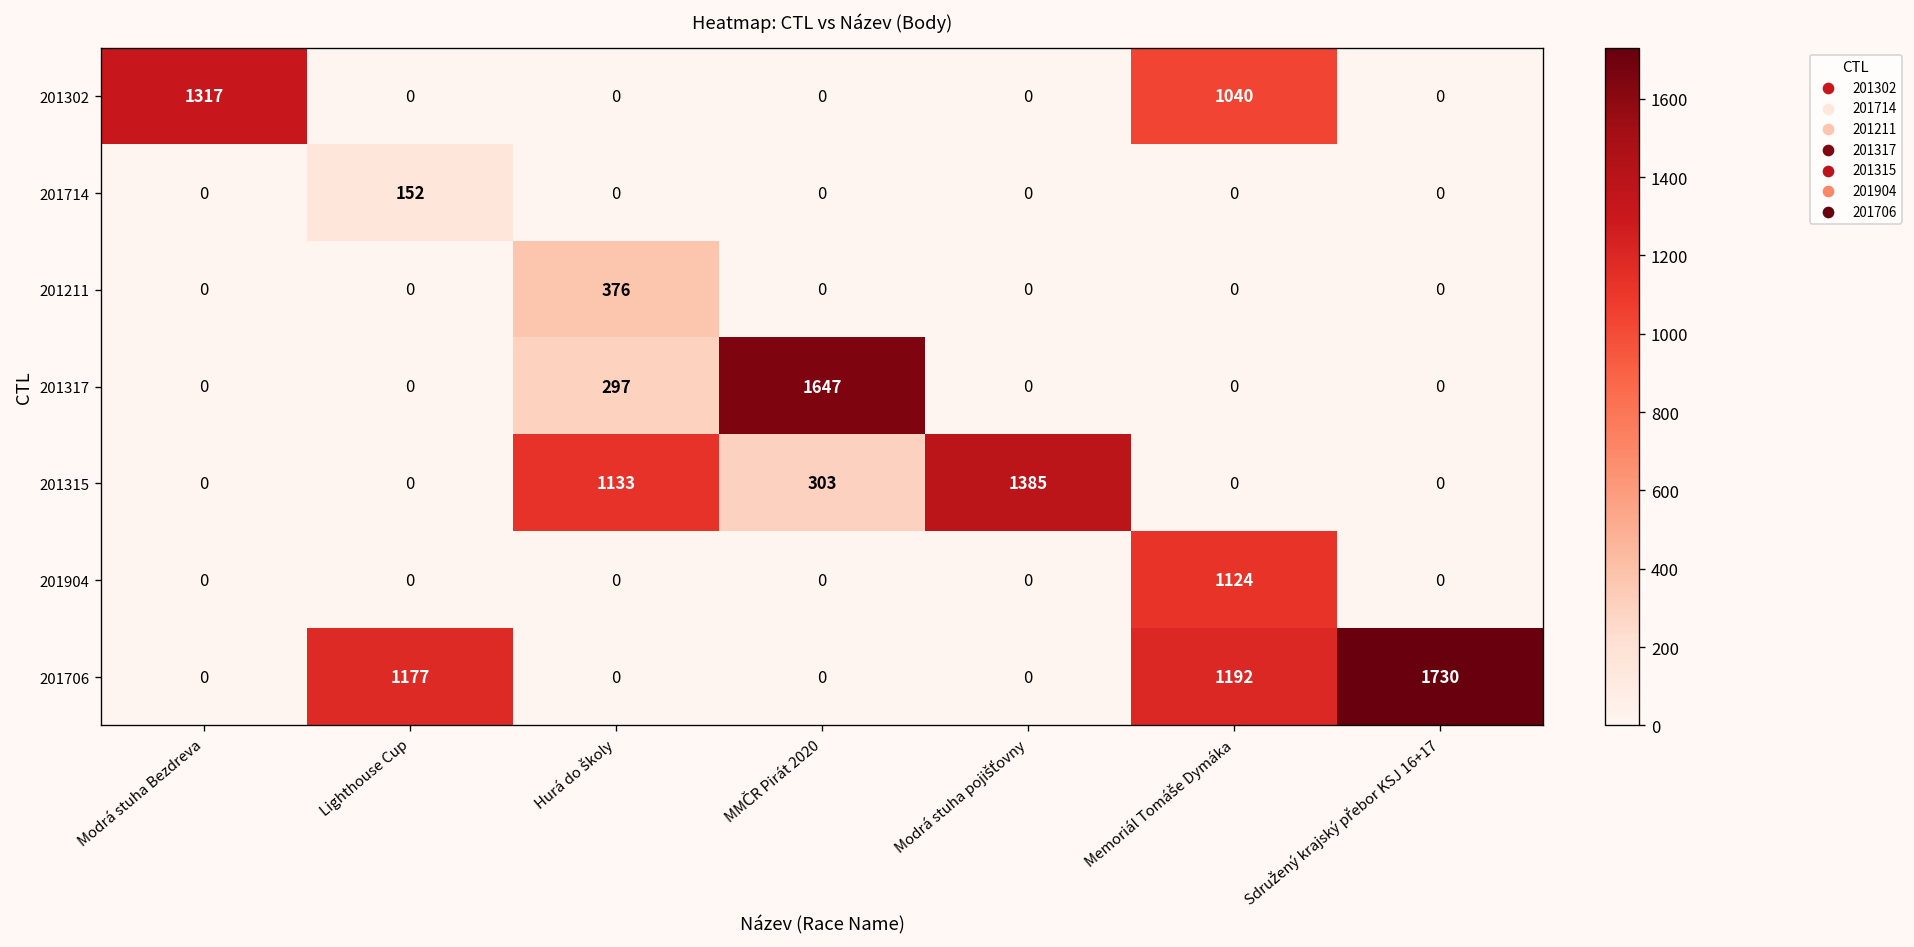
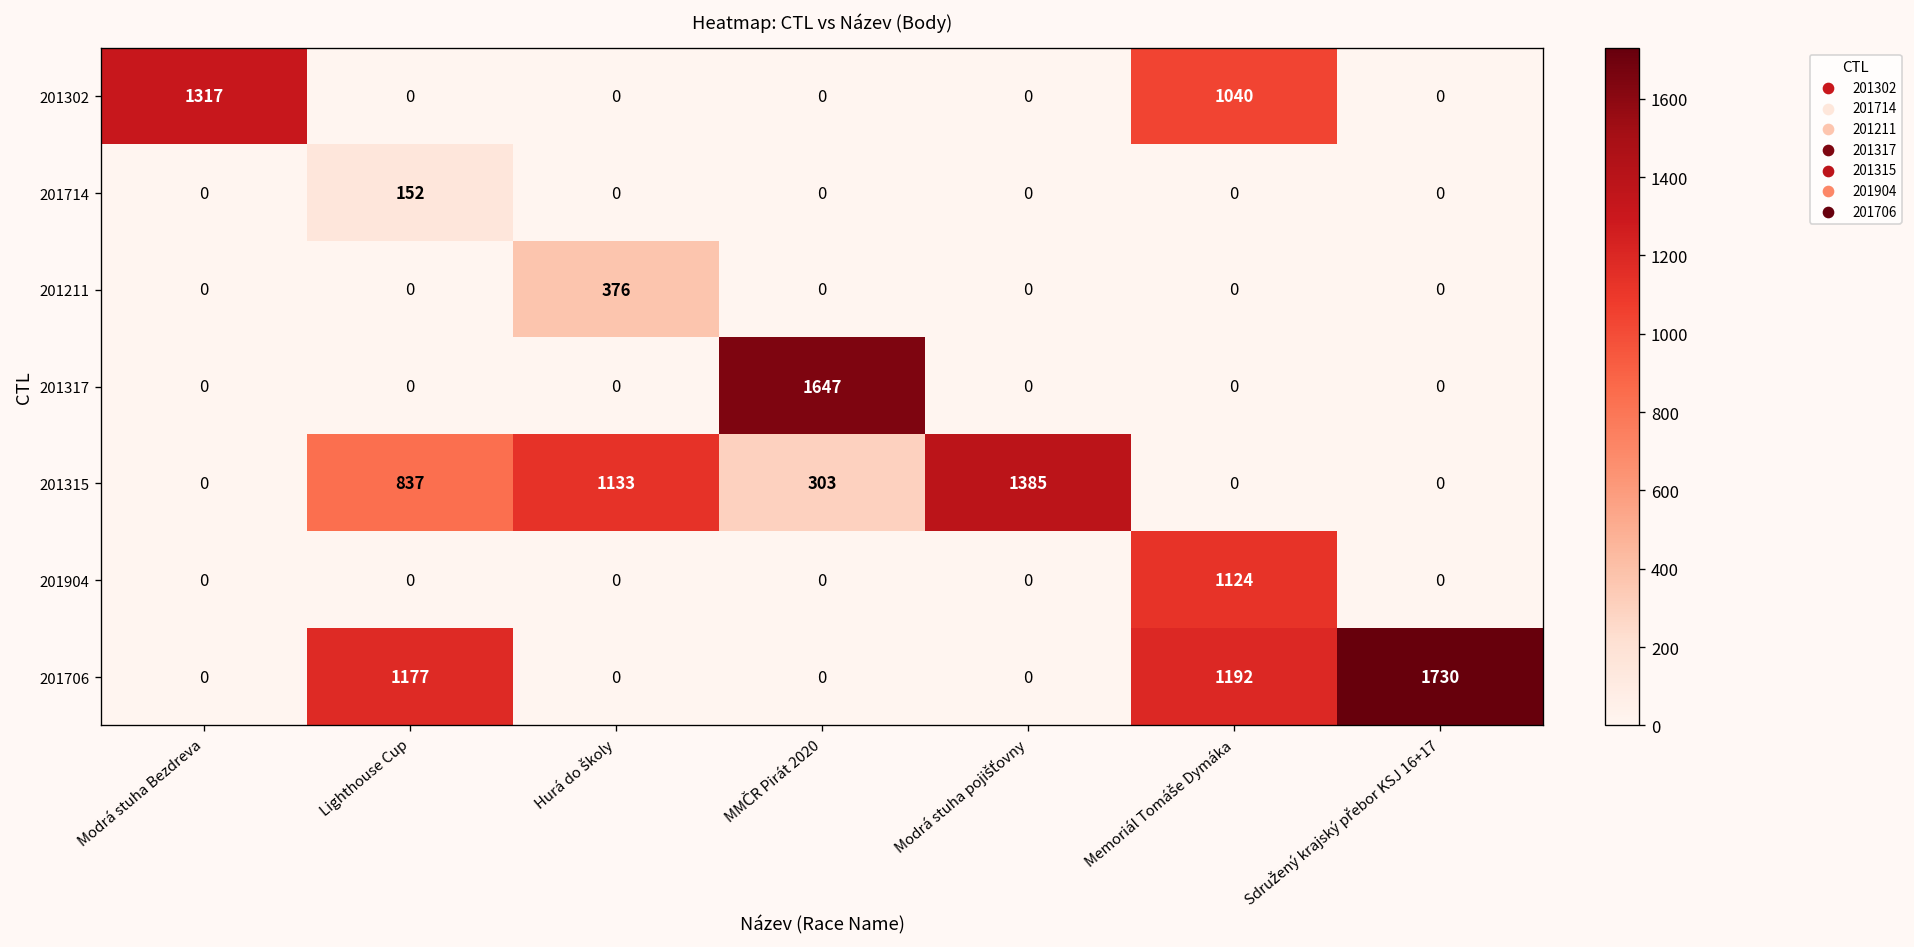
  {
    "201302": {
      "Modrá stuha Bezdreva": 1317,
      "Lighthouse Cup": 0,
      "Hurá do školy": 0,
      "MMČR Pirát 2020": 0,
      "Modrá stuha pojišťovny": 0,
      "Memoriál Tomáše Dymáka": 1040,
      "Sdružený krajský přebor KSJ 16+17": 0
    },
    "201714": {
      "Modrá stuha Bezdreva": 0,
      "Lighthouse Cup": 152,
      "Hurá do školy": 0,
      "MMČR Pirát 2020": 0,
      "Modrá stuha pojišťovny": 0,
      "Memoriál Tomáše Dymáka": 0,
      "Sdružený krajský přebor KSJ 16+17": 0
    },
    "201211": {
      "Modrá stuha Bezdreva": 0,
      "Lighthouse Cup": 0,
      "Hurá do školy": 376,
      "MMČR Pirát 2020": 0,
      "Modrá stuha pojišťovny": 0,
      "Memoriál Tomáše Dymáka": 0,
      "Sdružený krajský přebor KSJ 16+17": 0
    },
    "201317": {
      "Modrá stuha Bezdreva": 0,
      "Lighthouse Cup": 0,
-     "Hurá do školy": 297,
+     "Hurá do školy": 0,
      "MMČR Pirát 2020": 1647,
      "Modrá stuha pojišťovny": 0,
      "Memoriál Tomáše Dymáka": 0,
      "Sdružený krajský přebor KSJ 16+17": 0
    },
    "201315": {
      "Modrá stuha Bezdreva": 0,
-     "Lighthouse Cup": 0,
+     "Lighthouse Cup": 837,
      "Hurá do školy": 1133,
      "MMČR Pirát 2020": 303,
      "Modrá stuha pojišťovny": 1385,
      "Memoriál Tomáše Dymáka": 0,
      "Sdružený krajský přebor KSJ 16+17": 0
    },
    "201904": {
      "Modrá stuha Bezdreva": 0,
      "Lighthouse Cup": 0,
      "Hurá do školy": 0,
      "MMČR Pirát 2020": 0,
      "Modrá stuha pojišťovny": 0,
      "Memoriál Tomáše Dymáka": 1124,
      "Sdružený krajský přebor KSJ 16+17": 0
    },
    "201706": {
      "Modrá stuha Bezdreva": 0,
      "Lighthouse Cup": 1177,
      "Hurá do školy": 0,
      "MMČR Pirát 2020": 0,
      "Modrá stuha pojišťovny": 0,
      "Memoriál Tomáše Dymáka": 1192,
      "Sdružený krajský přebor KSJ 16+17": 1730
    }
  }
